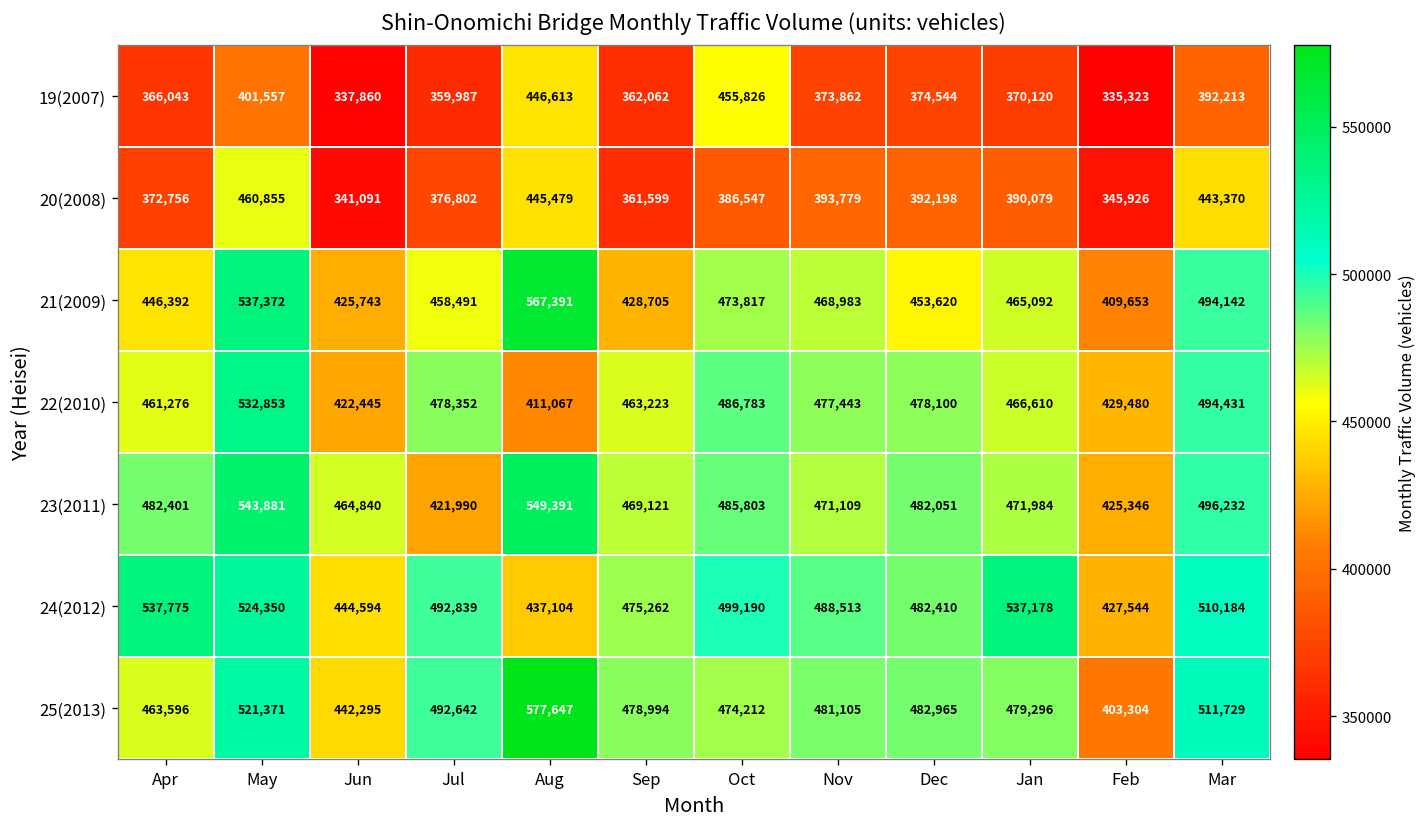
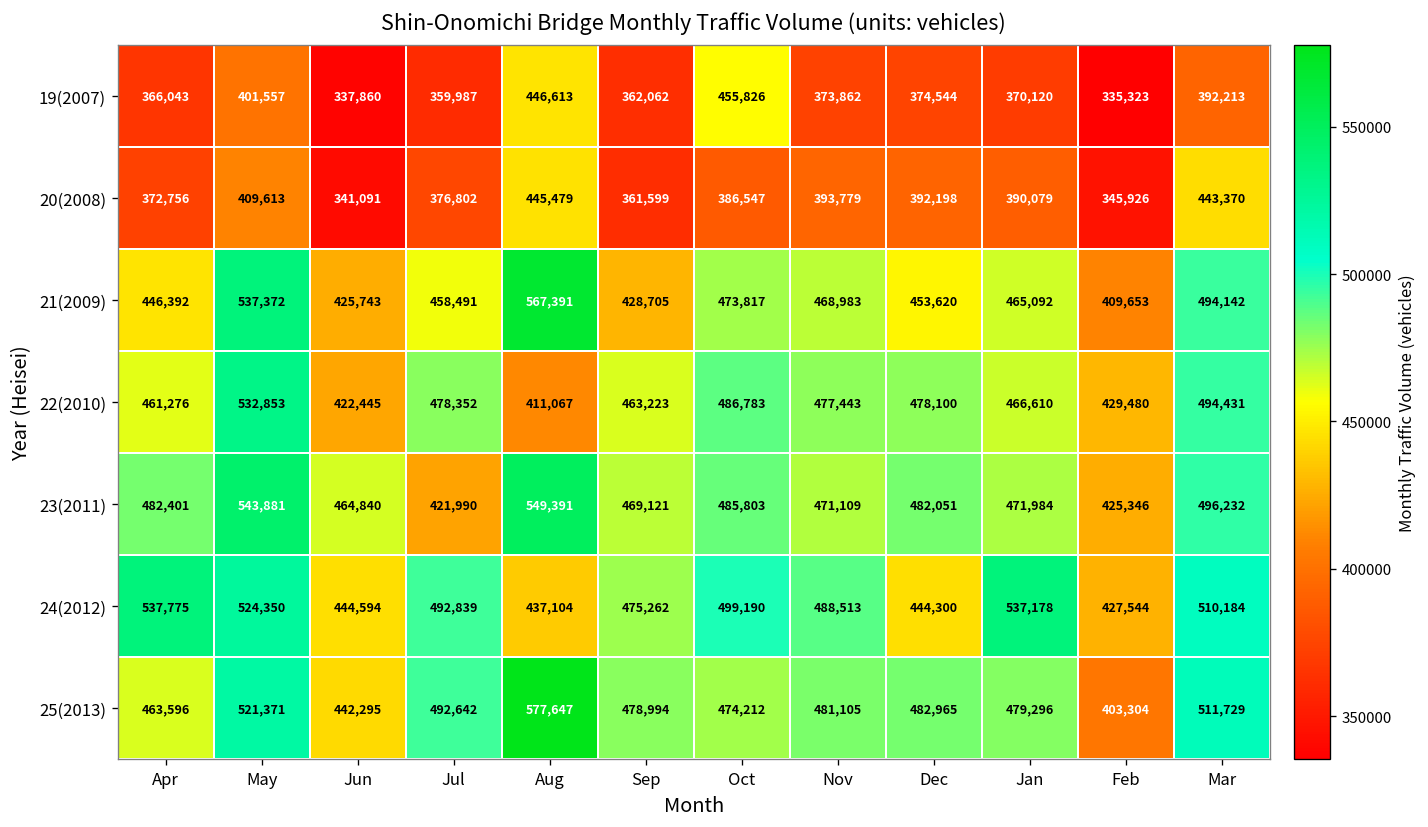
  {
    "19(2007)": {
      "Apr": "366,043",
      "May": "401,557",
      "Jun": "337,860",
      "Jul": "359,987",
      "Aug": "446,613",
      "Sep": "362,062",
      "Oct": "455,826",
      "Nov": "373,862",
      "Dec": "374,544",
      "Jan": "370,120",
      "Feb": "335,323",
      "Mar": "392,213"
    },
    "20(2008)": {
      "Apr": "372,756",
-     "May": "460,855",
+     "May": "409,613",
      "Jun": "341,091",
      "Jul": "376,802",
      "Aug": "445,479",
      "Sep": "361,599",
      "Oct": "386,547",
      "Nov": "393,779",
      "Dec": "392,198",
      "Jan": "390,079",
      "Feb": "345,926",
      "Mar": "443,370"
    },
    "21(2009)": {
      "Apr": "446,392",
      "May": "537,372",
      "Jun": "425,743",
      "Jul": "458,491",
      "Aug": "567,391",
      "Sep": "428,705",
      "Oct": "473,817",
      "Nov": "468,983",
      "Dec": "453,620",
      "Jan": "465,092",
      "Feb": "409,653",
      "Mar": "494,142"
    },
    "22(2010)": {
      "Apr": "461,276",
      "May": "532,853",
      "Jun": "422,445",
      "Jul": "478,352",
      "Aug": "411,067",
      "Sep": "463,223",
      "Oct": "486,783",
      "Nov": "477,443",
      "Dec": "478,100",
      "Jan": "466,610",
      "Feb": "429,480",
      "Mar": "494,431"
    },
    "23(2011)": {
      "Apr": "482,401",
      "May": "543,881",
      "Jun": "464,840",
      "Jul": "421,990",
      "Aug": "549,391",
      "Sep": "469,121",
      "Oct": "485,803",
      "Nov": "471,109",
      "Dec": "482,051",
      "Jan": "471,984",
      "Feb": "425,346",
      "Mar": "496,232"
    },
    "24(2012)": {
      "Apr": "537,775",
      "May": "524,350",
      "Jun": "444,594",
      "Jul": "492,839",
      "Aug": "437,104",
      "Sep": "475,262",
      "Oct": "499,190",
      "Nov": "488,513",
-     "Dec": "482,410",
+     "Dec": "444,300",
      "Jan": "537,178",
      "Feb": "427,544",
      "Mar": "510,184"
    },
    "25(2013)": {
      "Apr": "463,596",
      "May": "521,371",
      "Jun": "442,295",
      "Jul": "492,642",
      "Aug": "577,647",
      "Sep": "478,994",
      "Oct": "474,212",
      "Nov": "481,105",
      "Dec": "482,965",
      "Jan": "479,296",
      "Feb": "403,304",
      "Mar": "511,729"
    }
  }
